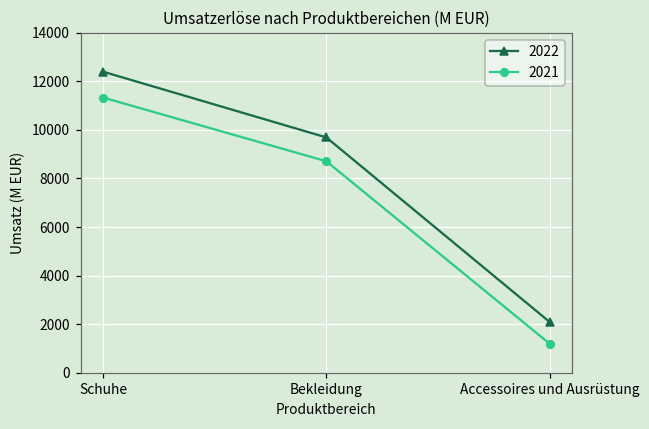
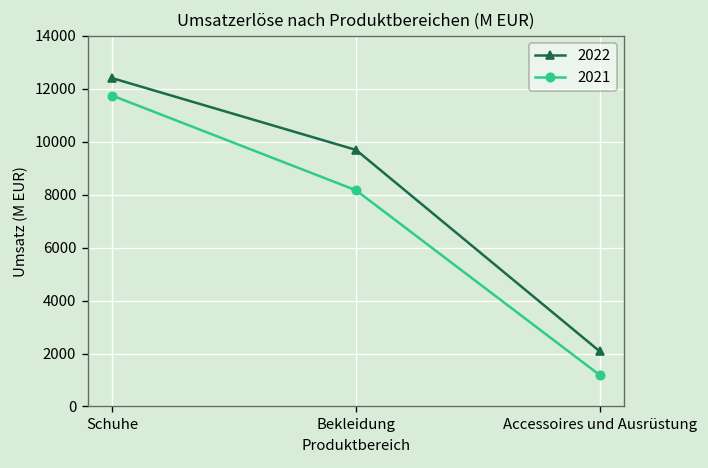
  {
    "2022": {
      "Schuhe": 12400,
      "Bekleidung": 9700,
      "Accessoires und Ausrüstung": 2100
    },
    "2021": {
-     "Schuhe": 11300,
-     "Bekleidung": 8700,
+     "Schuhe": 11700,
+     "Bekleidung": 8200,
      "Accessoires und Ausrüstung": 1200
    }
  }
